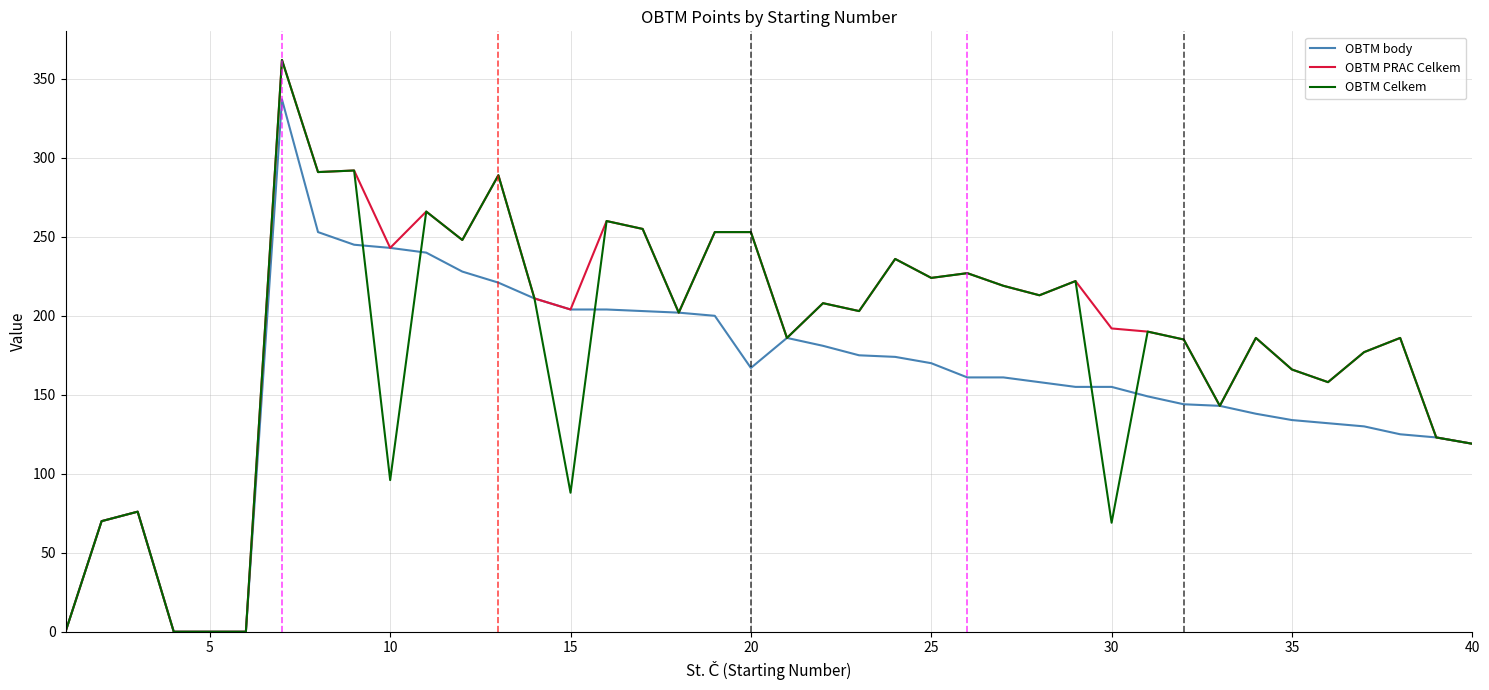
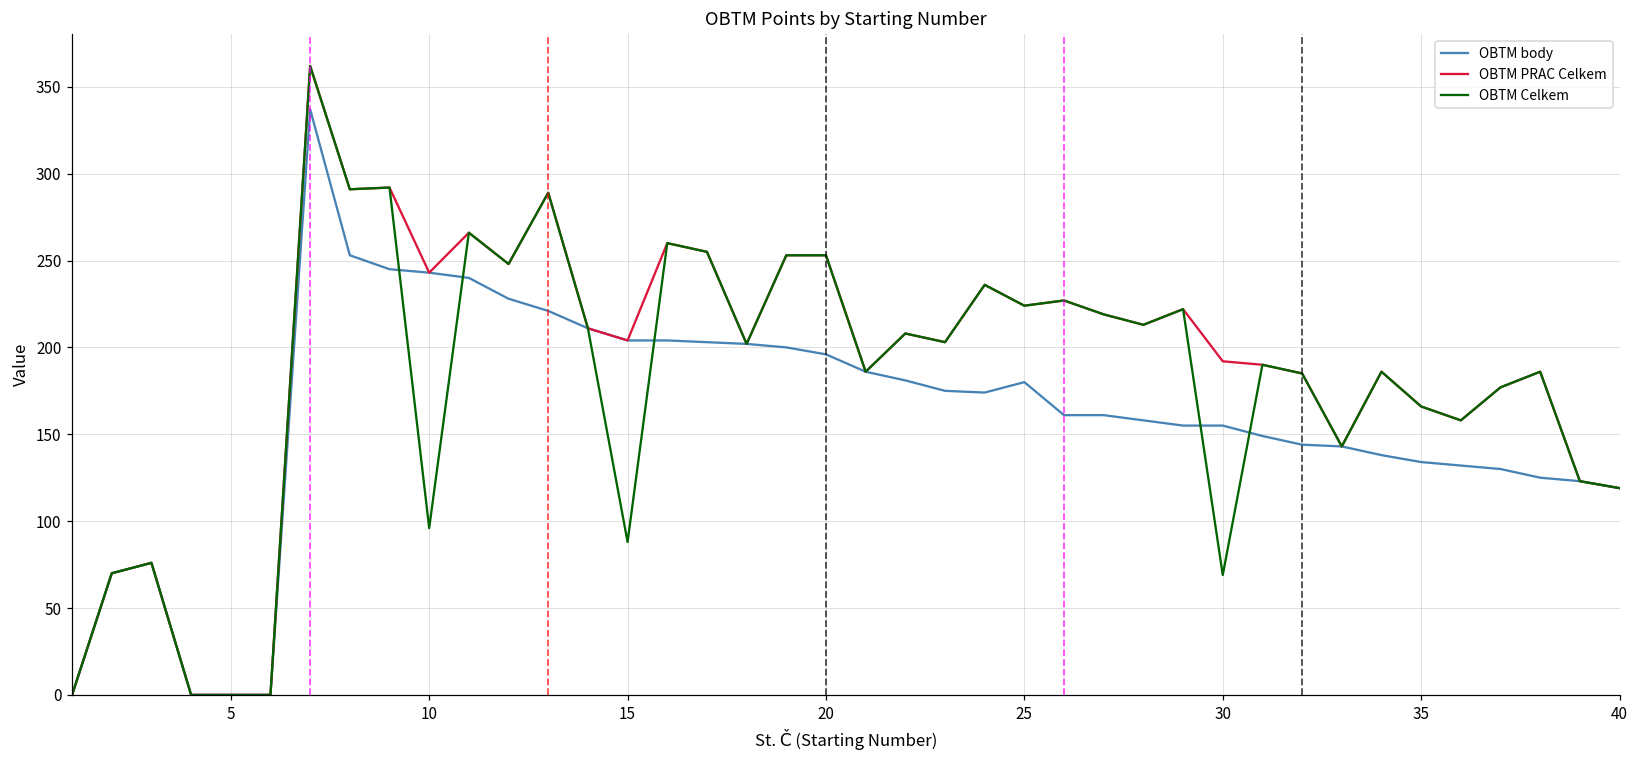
  {
    "OBTM body": {
-     "20": 167,
-     "25": 170,
+     "20": 196,
+     "25": 180,
      "30": 155,
      "35": 134
    },
    "OBTM PRAC Celkem": {
      "30": 192
    },
    "OBTM Celkem": {
      "10": 96,
      "15": 88,
      "30": 69
    }
  }
